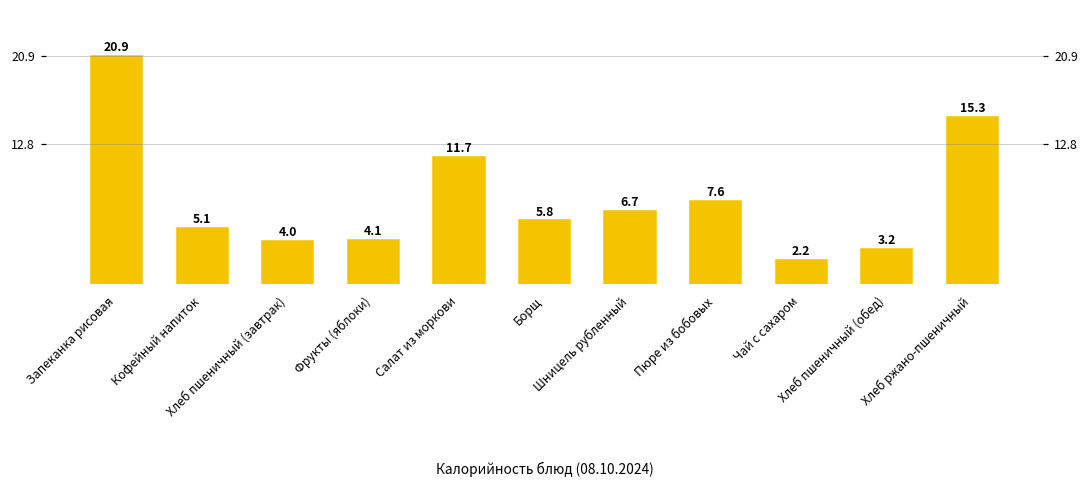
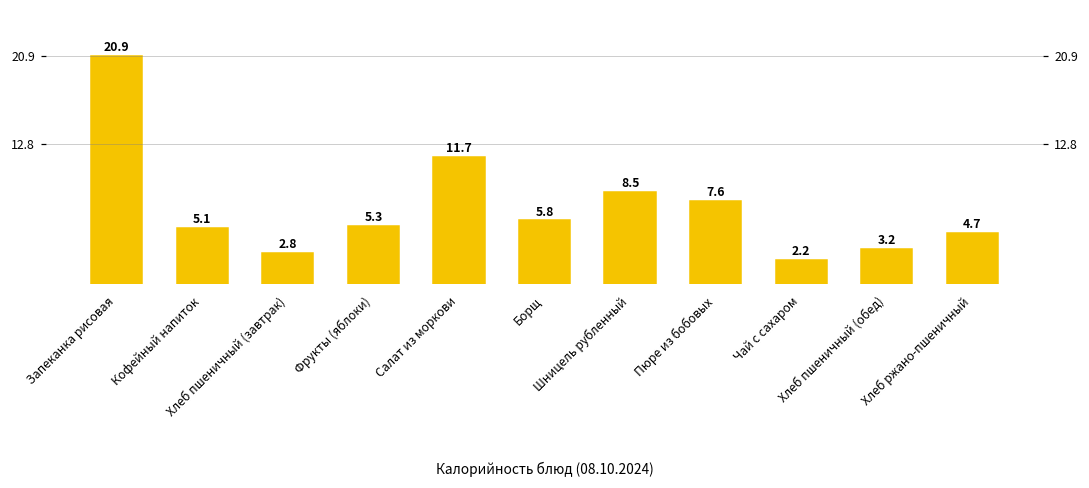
  {
    "Запеканка рисовая": 20.9,
    "Кофейный напиток": 5.1,
-   "Хлеб пшеничный (завтрак)": 4.0,
-   "Фрукты (яблоки)": 4.1,
+   "Хлеб пшеничный (завтрак)": 2.8,
+   "Фрукты (яблоки)": 5.3,
    "Салат из моркови": 11.7,
    "Борщ": 5.8,
-   "Шницель рубленный": 6.7,
+   "Шницель рубленный": 8.5,
    "Пюре из бобовых": 7.6,
    "Чай с сахаром": 2.2,
    "Хлеб пшеничный (обед)": 3.2,
-   "Хлеб ржано-пшеничный": 15.3
+   "Хлеб ржано-пшеничный": 4.7
  }
